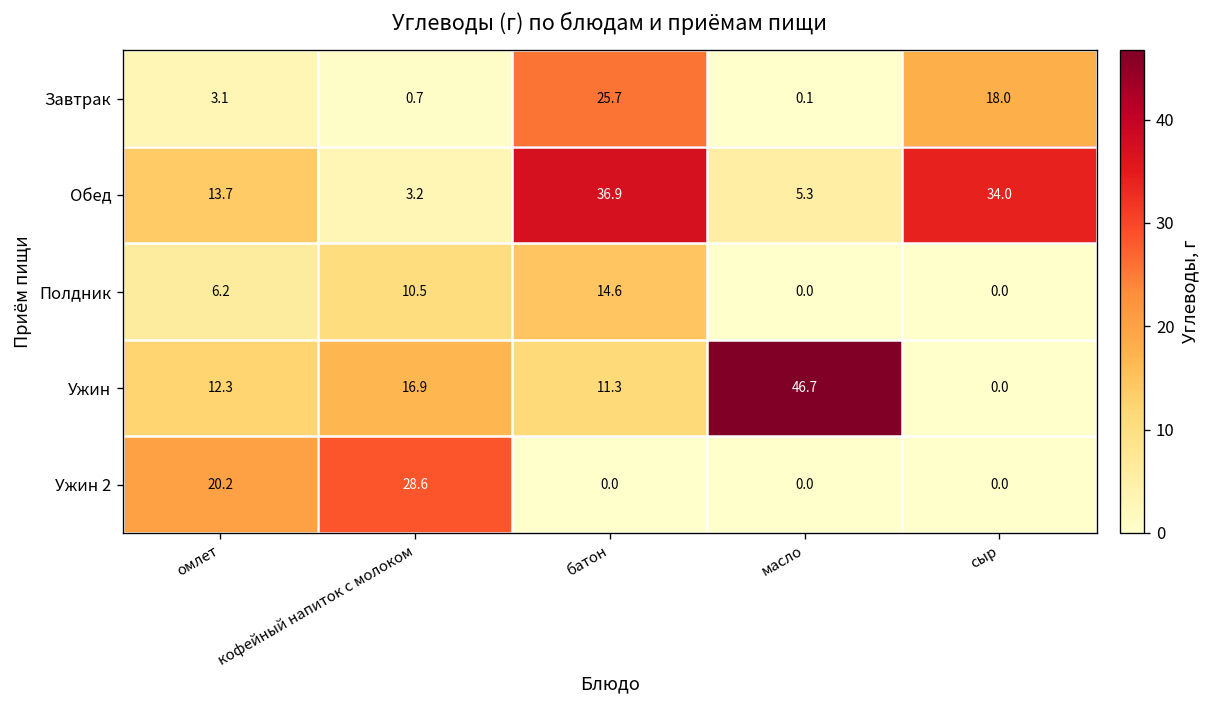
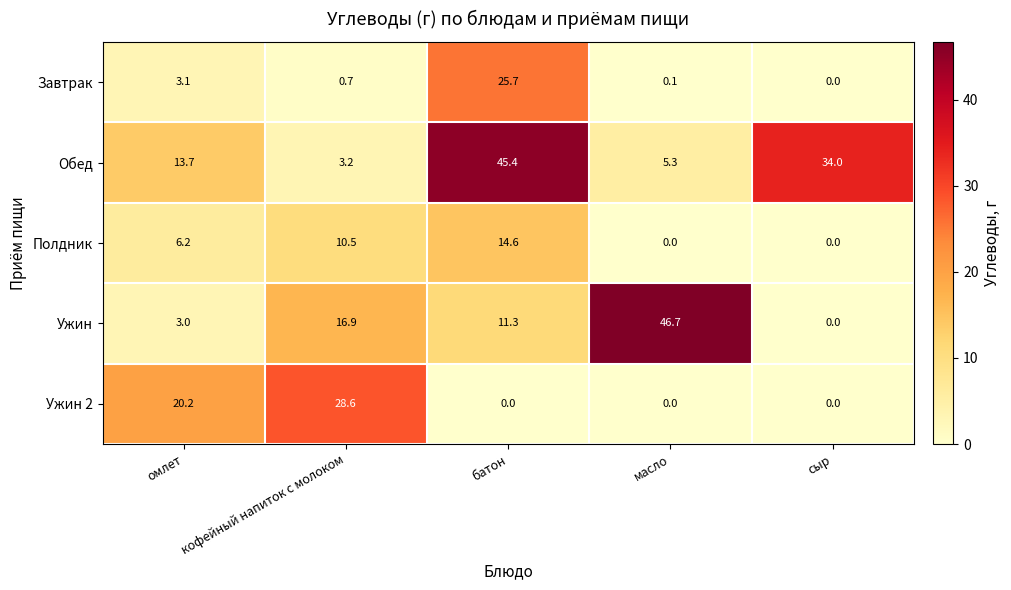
  {
    "Завтрак": {
      "омлет": 3.1,
      "кофейный напиток с молоком": 0.7,
      "батон": 25.7,
      "масло": 0.1,
-     "сыр": 18.0
+     "сыр": 0.0
    },
    "Обед": {
      "омлет": 13.7,
      "кофейный напиток с молоком": 3.2,
-     "батон": 36.9,
+     "батон": 45.4,
      "масло": 5.3,
      "сыр": 34.0
    },
    "Полдник": {
      "омлет": 6.2,
      "кофейный напиток с молоком": 10.5,
      "батон": 14.6,
      "масло": 0.0,
      "сыр": 0.0
    },
    "Ужин": {
-     "омлет": 12.3,
+     "омлет": 3.0,
      "кофейный напиток с молоком": 16.9,
      "батон": 11.3,
      "масло": 46.7,
      "сыр": 0.0
    },
    "Ужин 2": {
      "омлет": 20.2,
      "кофейный напиток с молоком": 28.6,
      "батон": 0.0,
      "масло": 0.0,
      "сыр": 0.0
    }
  }
